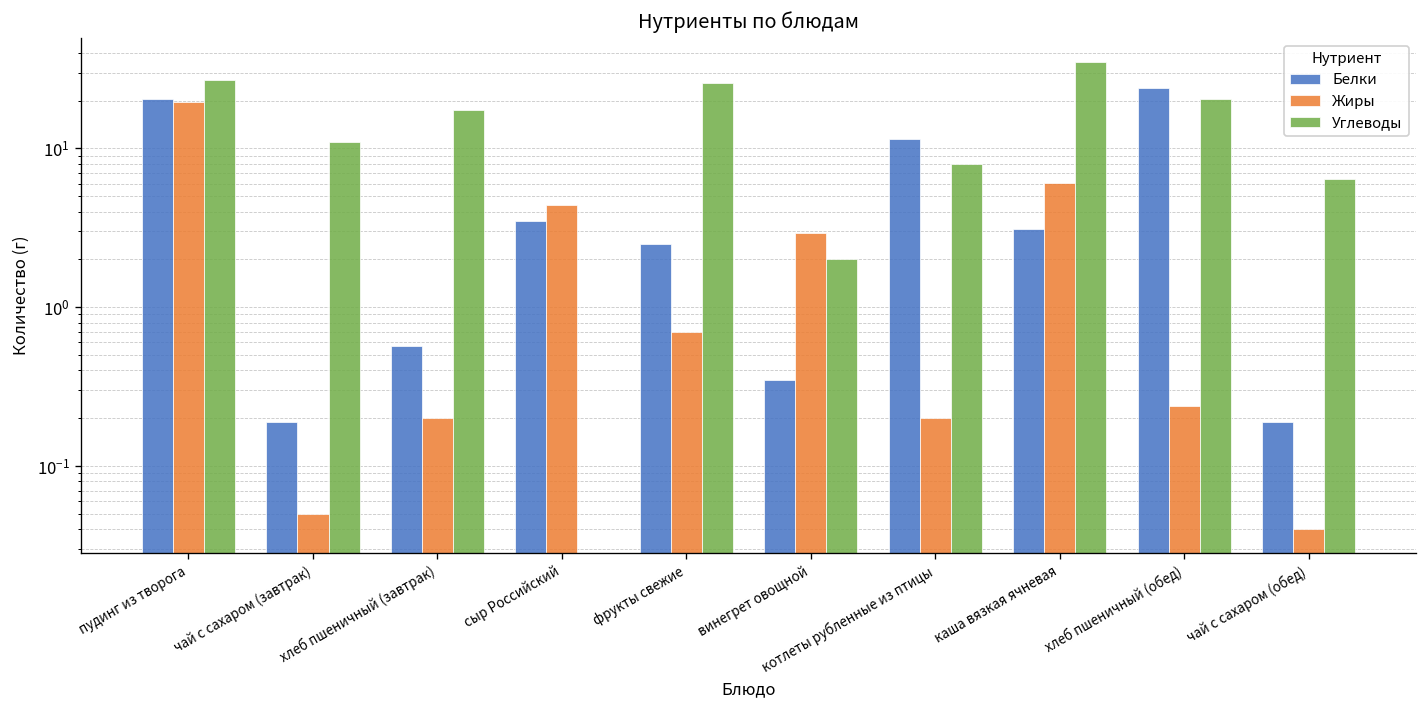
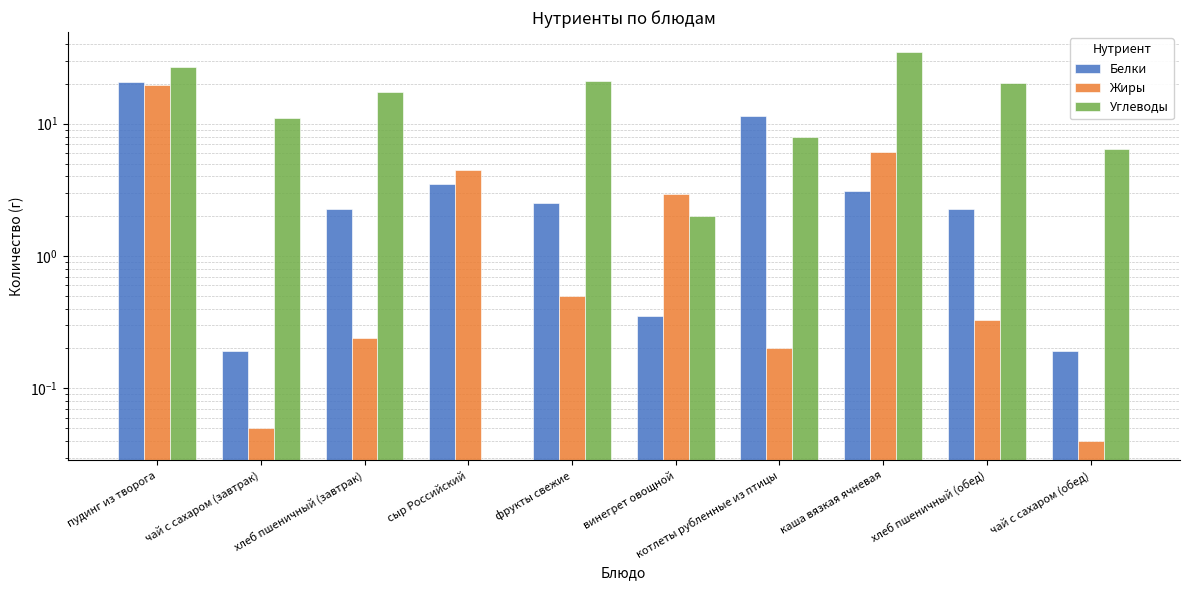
  {
    "Белки": {
      "пудинг из творога": 21,
      "чай с сахаром (завтрак)": 0.19,
-     "хлеб пшеничный (завтрак)": 0.57,
+     "хлеб пшеничный (завтрак)": 2.3,
      "сыр Российский": 3.5,
      "фрукты свежие": 2.5,
      "винегрет овощной": 0.35,
      "котлеты рубленные из птицы": 11,
      "каша вязкая ячневая": 3.1,
-     "хлеб пшеничный (обед)": 24,
+     "хлеб пшеничный (обед)": 2.3,
      "чай с сахаром (обед)": 0.19
    },
    "Жиры": {
      "пудинг из творога": 20,
      "чай с сахаром (завтрак)": 0.05,
-     "хлеб пшеничный (завтрак)": 0.20,
+     "хлеб пшеничный (завтрак)": 0.24,
      "сыр Российский": 4.4,
-     "фрукты свежие": 0.7,
+     "фрукты свежие": 0.5,
      "винегрет овощной": 2.9,
      "котлеты рубленные из птицы": 0.20,
      "каша вязкая ячневая": 6,
-     "хлеб пшеничный (обед)": 0.24,
+     "хлеб пшеничный (обед)": 0.33,
      "чай с сахаром (обед)": 0.04
    },
    "Углеводы": {
      "пудинг из творога": 27,
      "чай с сахаром (завтрак)": 11,
      "хлеб пшеничный (завтрак)": 17,
-     "фрукты свежие": 26,
+     "фрукты свежие": 21,
      "винегрет овощной": 2,
      "котлеты рубленные из птицы": 8,
      "каша вязкая ячневая": 35,
      "хлеб пшеничный (обед)": 20,
      "чай с сахаром (обед)": 6
    }
  }
